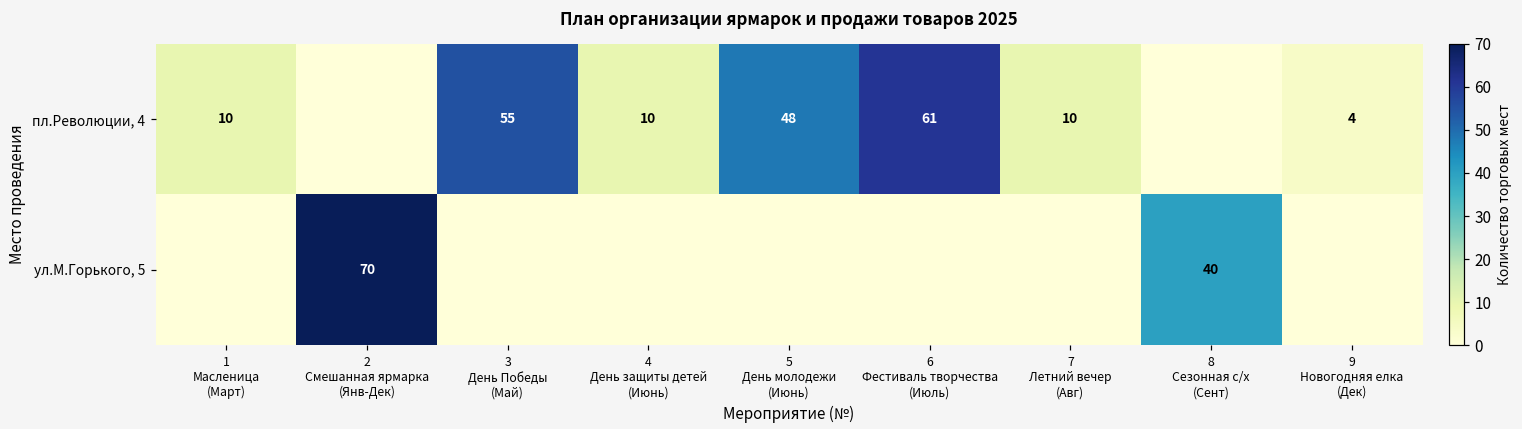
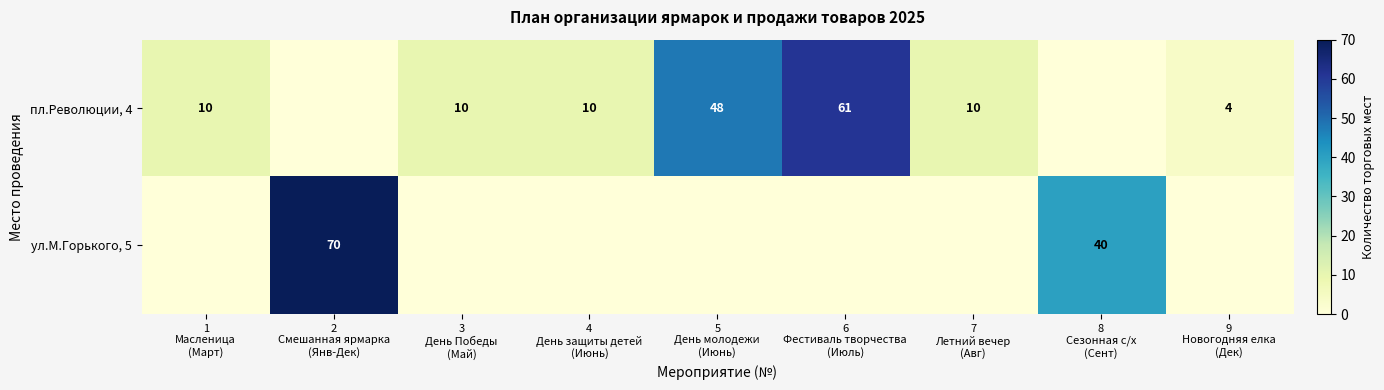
  {
    "пл.Революции, 4": {
      "1 Масленица (Март)": 10,
-     "3 День Победы (Май)": 55,
+     "3 День Победы (Май)": 10,
      "4 День защиты детей (Июнь)": 10,
      "5 День молодежи (Июнь)": 48,
      "6 Фестиваль творчества (Июль)": 61,
      "7 Летний вечер (Авг)": 10,
      "9 Новогодняя елка (Дек)": 4
    },
    "ул.М.Горького, 5": {
      "2 Смешанная ярмарка (Янв-Дек)": 70,
      "8 Сезонная с/х (Сент)": 40
    }
  }
